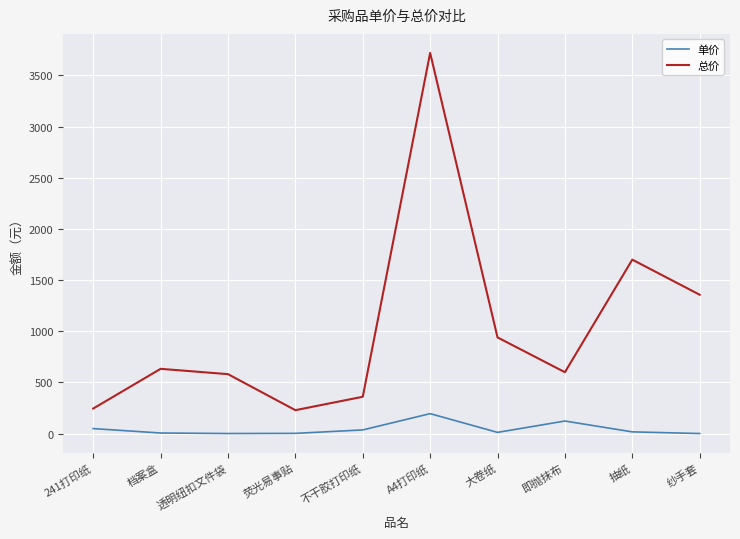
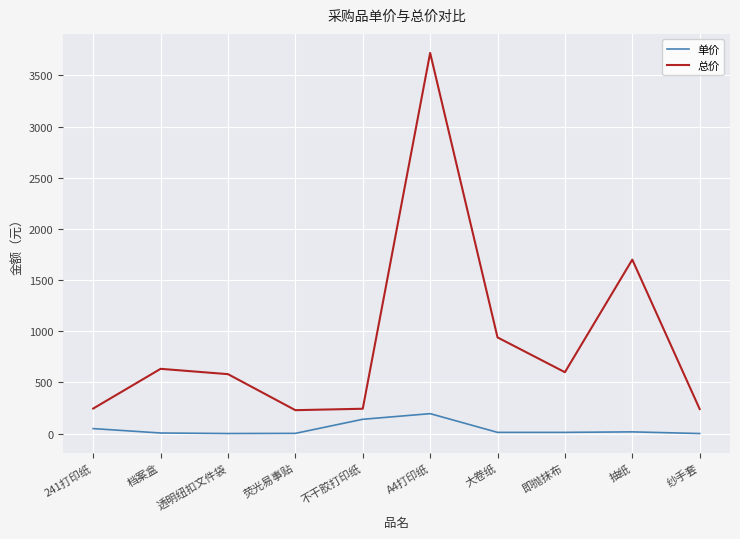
  {
    "单价": {
      "241打印纸": 50,
      "档案盒": 10,
      "透明纽扣文件袋": 0,
      "荧光易事贴": 0,
-     "不干胶打印纸": 40,
+     "不干胶打印纸": 140,
      "A4打印纸": 200,
      "大卷纸": 10,
-     "即抛抹布": 120,
+     "即抛抹布": 10,
      "抽纸": 20,
      "纱手套": 0
    },
    "总价": {
      "241打印纸": 250,
      "档案盒": 630,
      "透明纽扣文件袋": 580,
      "荧光易事贴": 230,
-     "不干胶打印纸": 360,
+     "不干胶打印纸": 240,
      "A4打印纸": 3720,
      "大卷纸": 940,
      "即抛抹布": 600,
      "抽纸": 1700,
-     "纱手套": 1360
+     "纱手套": 240
    }
  }
